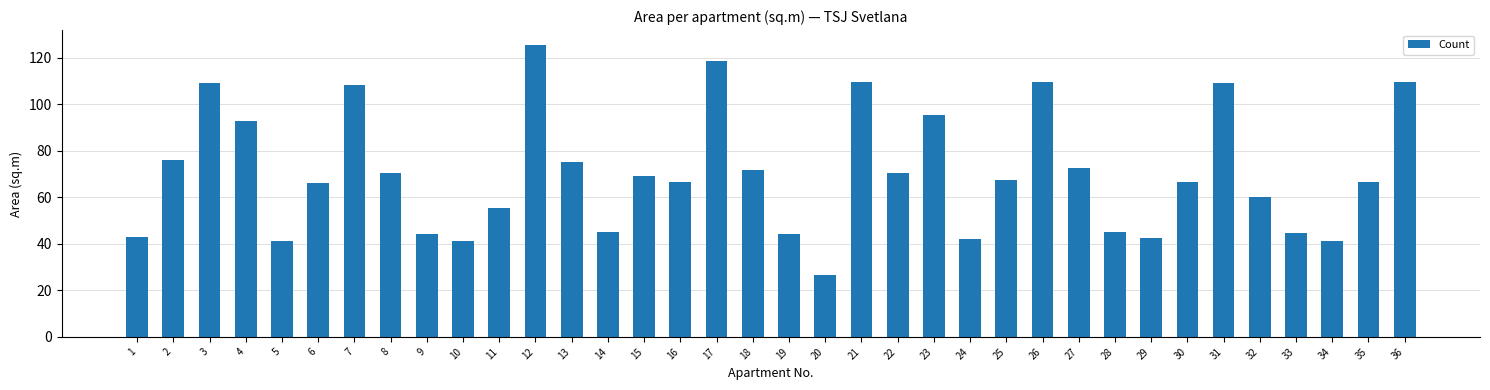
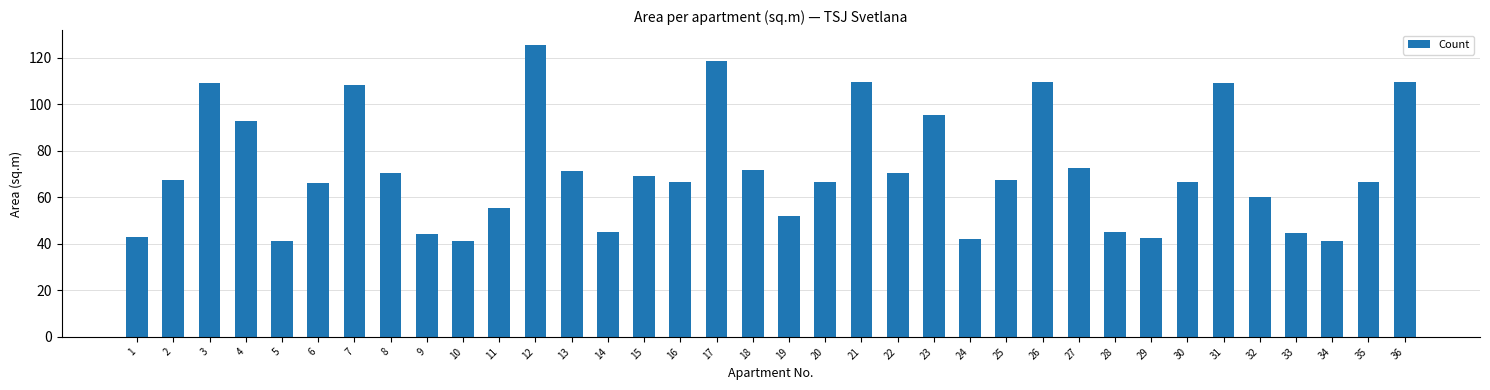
  {
    "1": 43,
-   "2": 76,
+   "2": 68,
    "3": 109,
    "4": 93,
    "5": 41,
    "6": 66,
    "7": 108,
    "8": 71,
    "9": 44,
    "10": 41,
    "11": 55,
    "12": 126,
-   "13": 75,
+   "13": 71,
    "14": 45,
    "15": 69,
    "16": 67,
    "17": 119,
    "18": 72,
-   "19": 44,
-   "20": 27,
+   "19": 52,
+   "20": 66,
    "21": 110,
    "22": 70,
    "23": 95,
    "24": 42,
    "25": 67,
    "26": 109,
    "27": 73,
    "28": 45,
    "29": 42,
    "30": 66,
    "31": 109,
    "32": 60,
    "33": 45,
    "34": 41,
    "35": 66,
    "36": 109
  }
